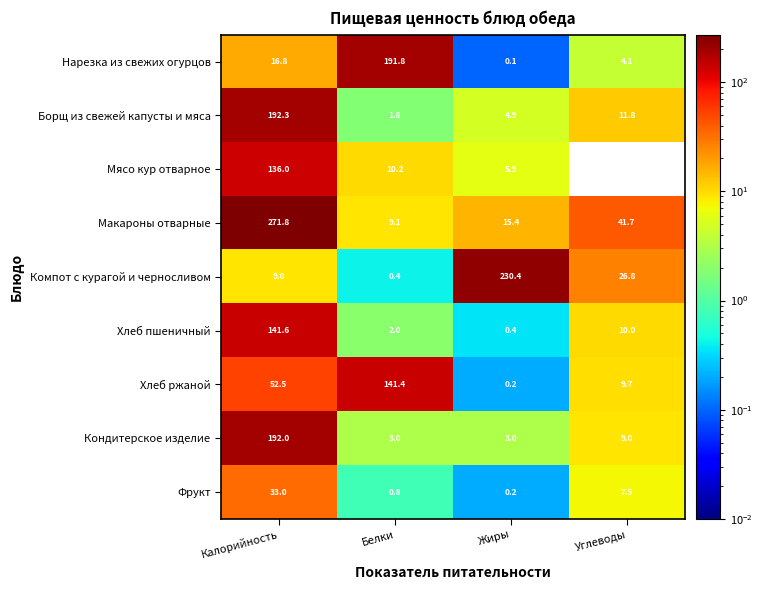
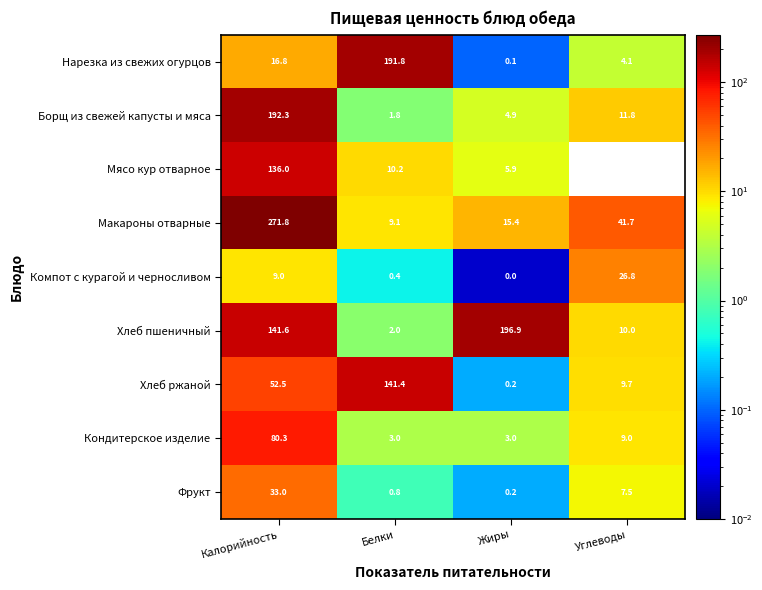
  {
    "Нарезка из свежих огурцов": {
      "Калорийность": 16.8,
      "Белки": 191.8,
      "Жиры": 0.1,
      "Углеводы": 4.1
    },
    "Борщ из свежей капусты и мяса": {
      "Калорийность": 192.3,
      "Белки": 1.8,
      "Жиры": 4.9,
      "Углеводы": 11.8
    },
    "Мясо кур отварное": {
      "Калорийность": 136.0,
      "Белки": 10.2,
      "Жиры": 5.9
    },
    "Макароны отварные": {
      "Калорийность": 271.8,
      "Белки": 9.1,
      "Жиры": 15.4,
      "Углеводы": 41.7
    },
    "Компот с курагой и черносливом": {
      "Калорийность": 9.0,
      "Белки": 0.4,
-     "Жиры": 230.4,
+     "Жиры": 0.0,
      "Углеводы": 26.8
    },
    "Хлеб пшеничный": {
      "Калорийность": 141.6,
      "Белки": 2.0,
-     "Жиры": 0.4,
+     "Жиры": 196.9,
      "Углеводы": 10.0
    },
    "Хлеб ржаной": {
      "Калорийность": 52.5,
      "Белки": 141.4,
      "Жиры": 0.2,
      "Углеводы": 9.7
    },
    "Кондитерское изделие": {
-     "Калорийность": 192.0,
+     "Калорийность": 80.3,
      "Белки": 3.0,
      "Жиры": 3.0,
      "Углеводы": 9.0
    },
    "Фрукт": {
      "Калорийность": 33.0,
      "Белки": 0.8,
      "Жиры": 0.2,
      "Углеводы": 7.5
    }
  }
